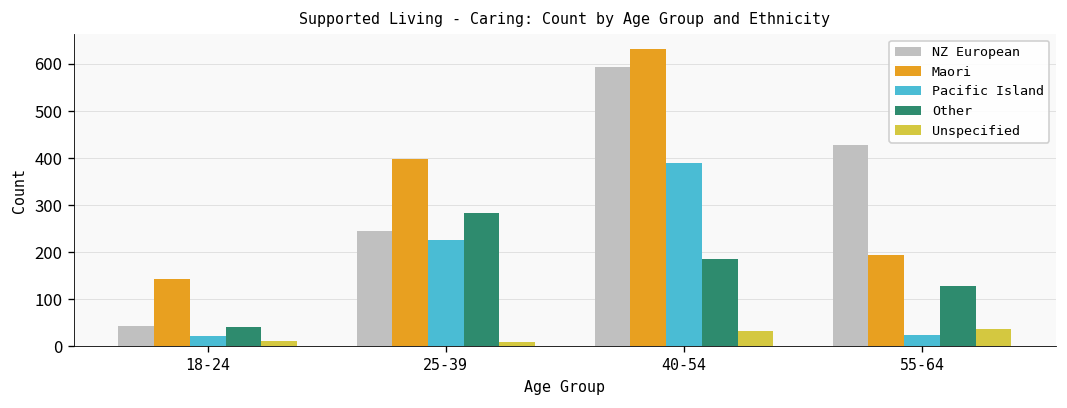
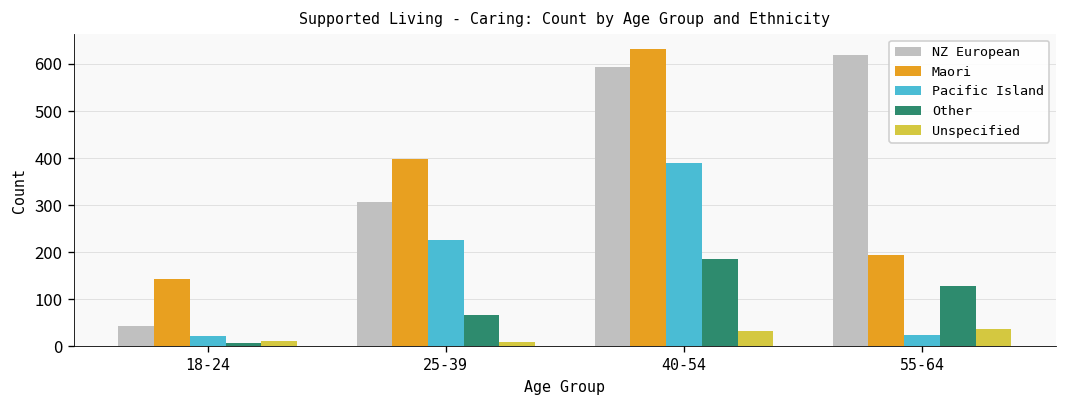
  {
    "NZ European": {
      "18-24": 40,
-     "25-39": 250,
+     "25-39": 310,
      "40-54": 590,
-     "55-64": 430
+     "55-64": 620
    },
    "Pacific Island": {
      "18-24": 20,
      "25-39": 230,
      "40-54": 390,
      "55-64": 30
    },
    "Other": {
-     "18-24": 40,
-     "25-39": 280,
+     "18-24": 10,
+     "25-39": 70,
      "40-54": 190,
      "55-64": 130
    }
  }
